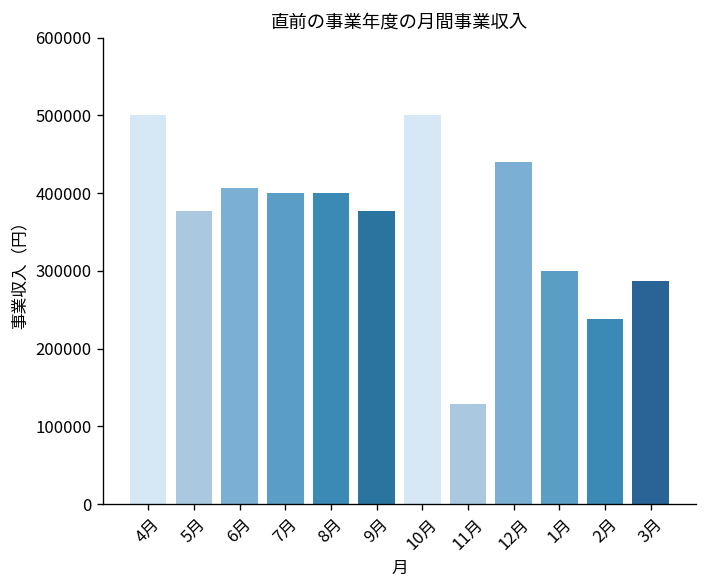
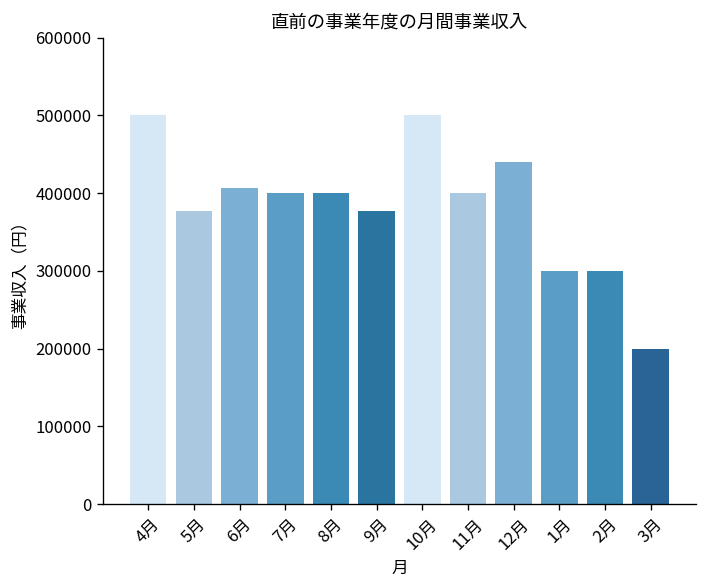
  {
    "4月": 500000,
    "5月": 380000,
    "6月": 410000,
    "7月": 400000,
    "8月": 400000,
    "9月": 380000,
    "10月": 500000,
-   "11月": 130000,
+   "11月": 400000,
    "12月": 440000,
    "1月": 300000,
-   "2月": 240000,
-   "3月": 290000
+   "2月": 300000,
+   "3月": 200000
  }
